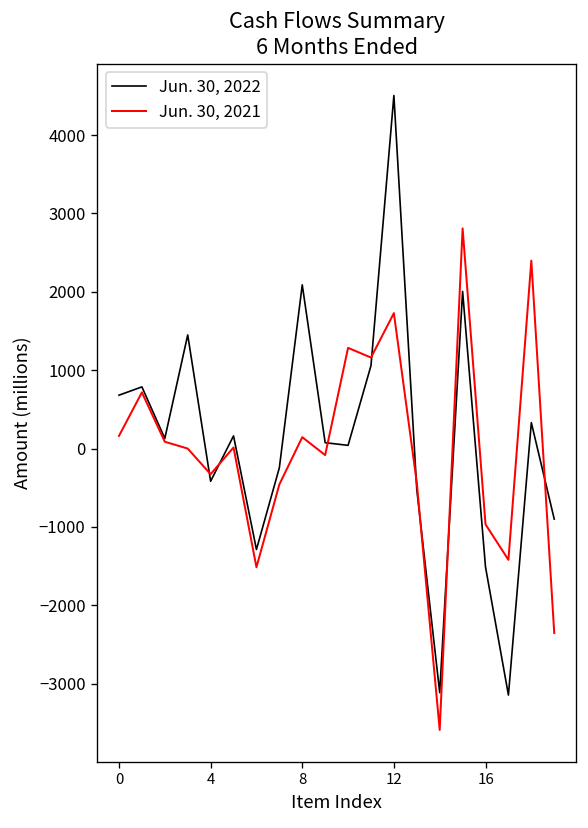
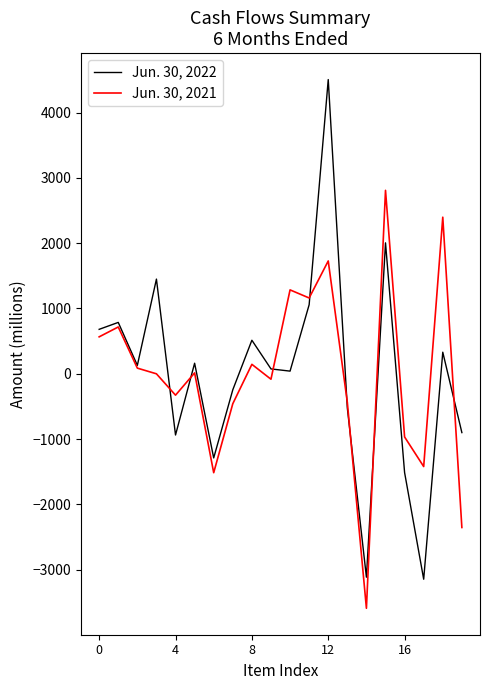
  {
    "Jun. 30, 2022": {
      "0": 700,
-     "4": -400,
-     "8": 2100,
+     "4": -900,
+     "8": 500,
      "12": 4500,
      "16": -1500
    },
    "Jun. 30, 2021": {
-     "0": 200,
+     "0": 600,
      "4": -300,
      "8": 100,
      "12": 1700,
      "16": -1000
    }
  }
